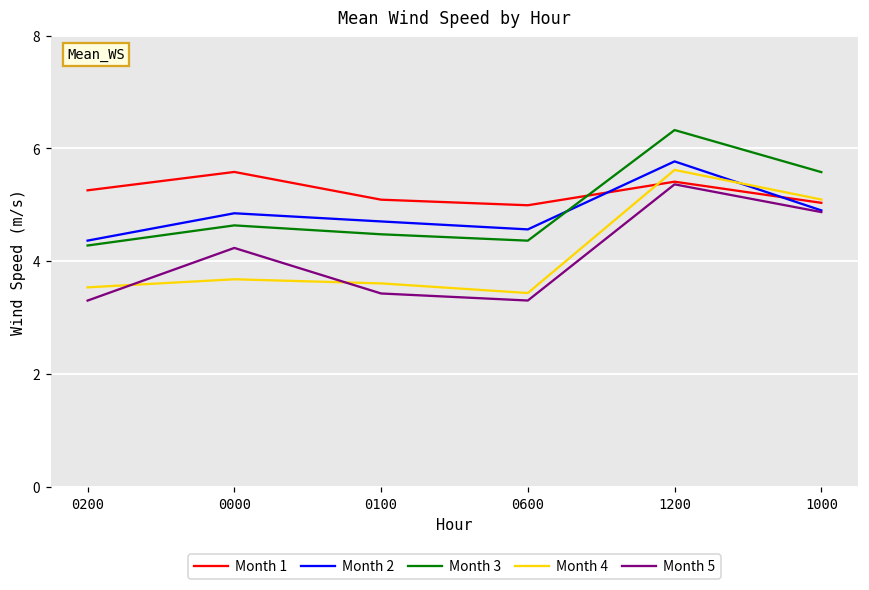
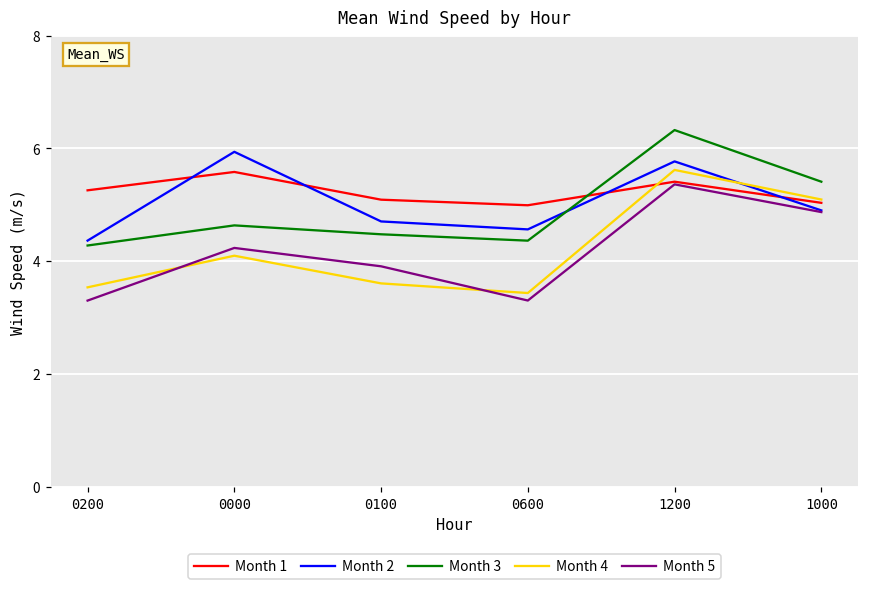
  {
    "Month 1": {
      "0200": 5.3,
      "0000": 5.6,
      "0100": 5.1,
      "0600": 5.0,
      "1000": 5.0
    },
    "Month 2": {
      "0200": 4.4,
-     "0000": 4.9,
+     "0000": 5.9,
      "0100": 4.7,
      "0600": 4.6,
      "1200": 5.8
    },
    "Month 3": {
      "0200": 4.3,
      "0000": 4.6,
      "0100": 4.5,
      "0600": 4.4,
      "1200": 6.3,
-     "1000": 5.6
+     "1000": 5.4
    },
    "Month 4": {
      "0200": 3.5,
-     "0000": 3.7,
+     "0000": 4.1,
      "0100": 3.6,
      "0600": 3.4,
      "1200": 5.6,
      "1000": 5.1
    },
    "Month 5": {
      "0200": 3.3,
      "0000": 4.2,
-     "0100": 3.4,
+     "0100": 3.9,
      "0600": 3.3
    }
  }
